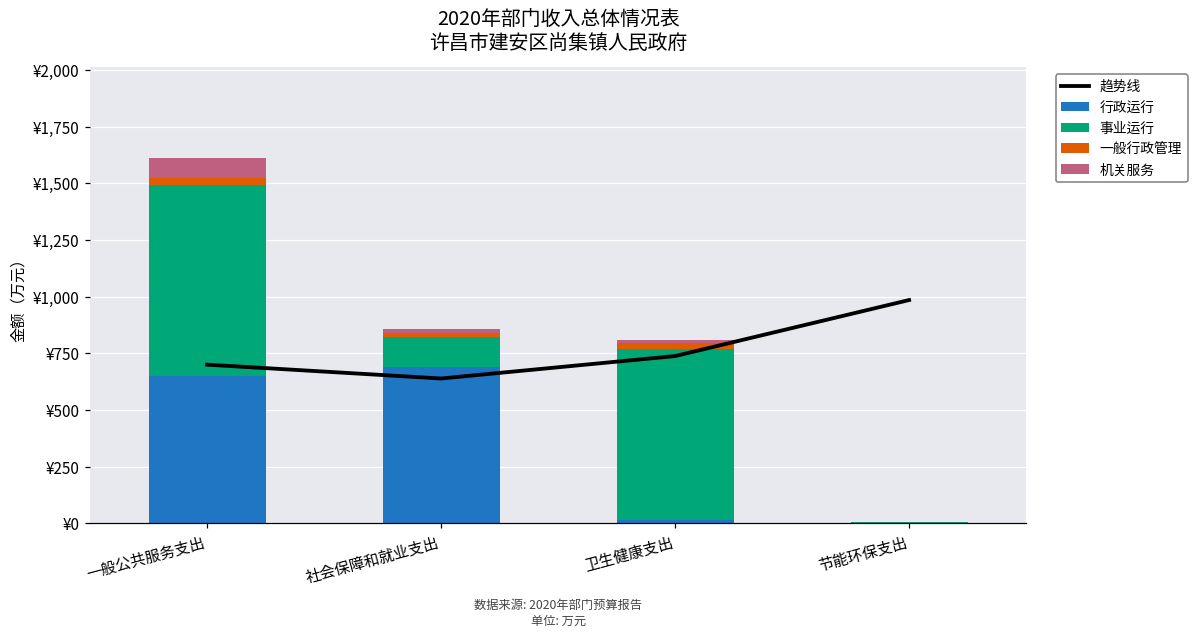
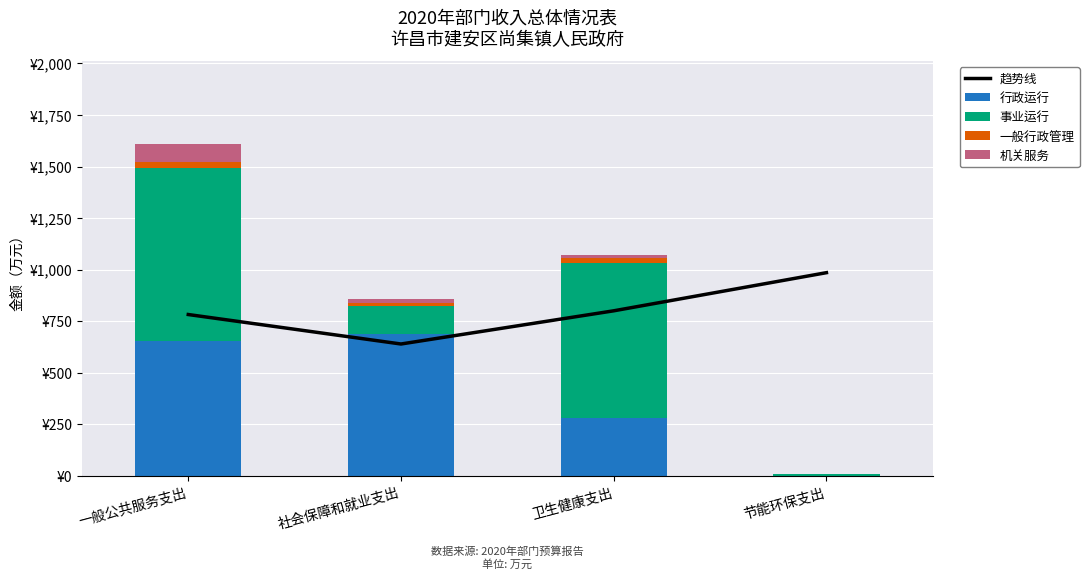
  {
    "行政运行": {
      "一般公共服务支出": "¥650",
      "社会保障和就业支出": "¥690",
-     "卫生健康支出": "¥20",
+     "卫生健康支出": "¥280",
      "节能环保支出": "¥0"
    },
    "趋势线": {
-     "一般公共服务支出": "¥700",
+     "一般公共服务支出": "¥780",
      "社会保障和就业支出": "¥640",
-     "卫生健康支出": "¥740",
+     "卫生健康支出": "¥800",
      "节能环保支出": "¥990"
    },
    "事业运行": {
      "一般公共服务支出": "¥840",
      "社会保障和就业支出": "¥130",
      "卫生健康支出": "¥750"
    },
    "一般行政管理": {
      "一般公共服务支出": "¥30",
      "社会保障和就业支出": "¥20",
      "卫生健康支出": "¥30",
      "节能环保支出": "¥0"
    },
    "机关服务": {
      "一般公共服务支出": "¥90",
      "社会保障和就业支出": "¥20",
      "卫生健康支出": "¥20",
      "节能环保支出": "¥0"
    }
  }
